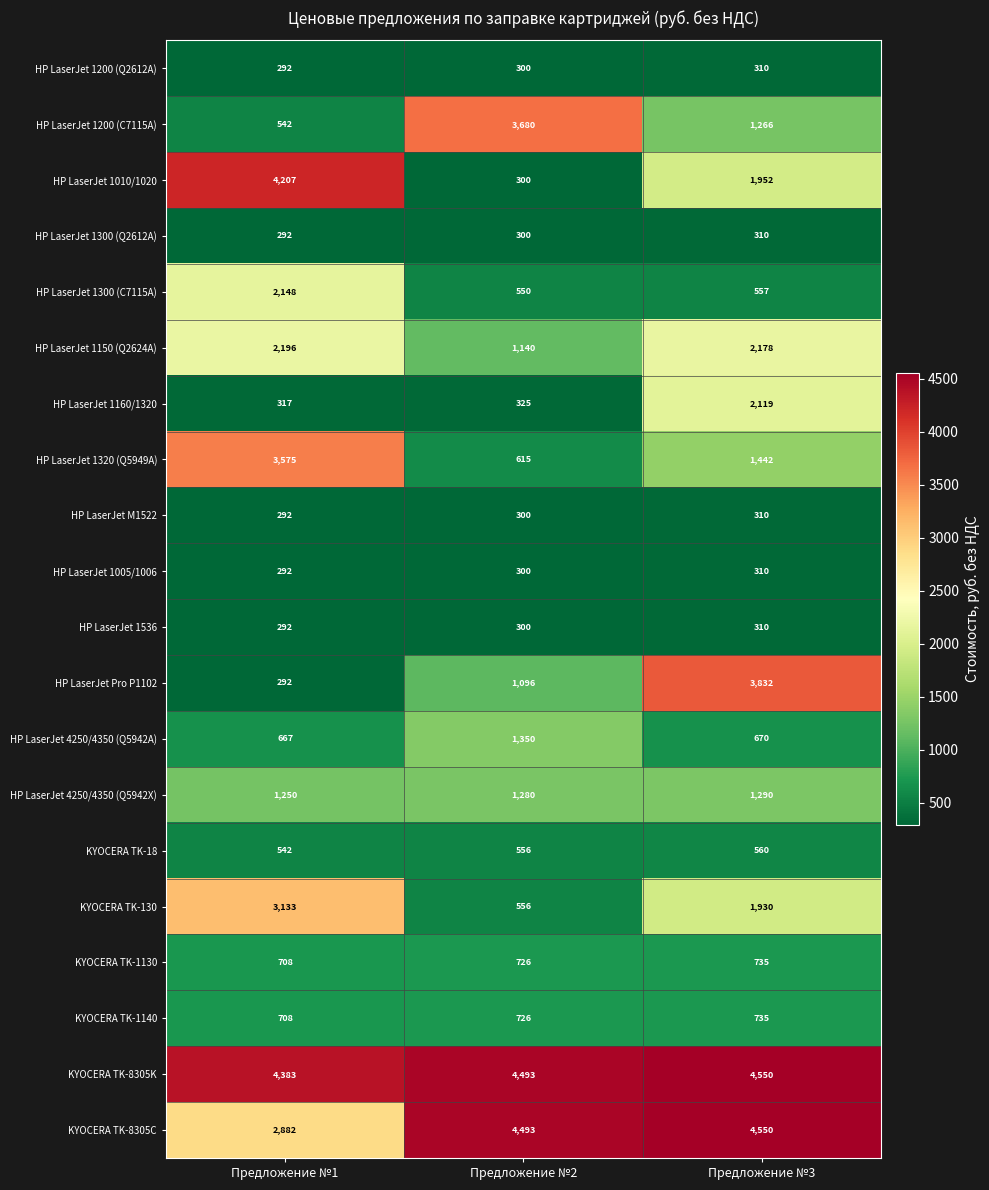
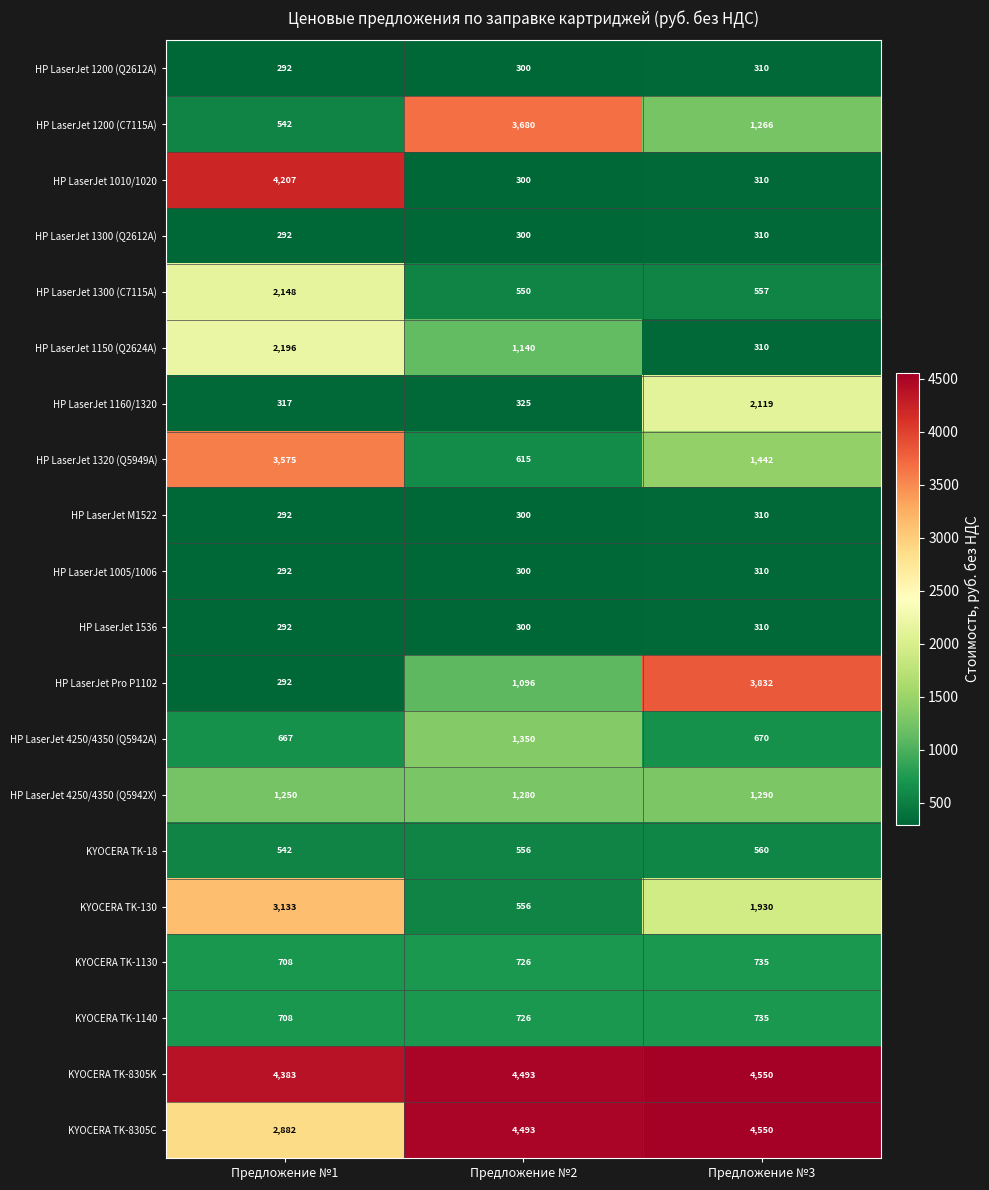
  {
    "HP LaserJet 1200 (Q2612A)": {
      "Предложение №1": "292",
      "Предложение №2": "300",
      "Предложение №3": "310"
    },
    "HP LaserJet 1200 (C7115A)": {
      "Предложение №1": "542",
      "Предложение №2": "3,680",
      "Предложение №3": "1,266"
    },
    "HP LaserJet 1010/1020": {
      "Предложение №1": "4,207",
      "Предложение №2": "300",
-     "Предложение №3": "1,952"
+     "Предложение №3": "310"
    },
    "HP LaserJet 1300 (Q2612A)": {
      "Предложение №1": "292",
      "Предложение №2": "300",
      "Предложение №3": "310"
    },
    "HP LaserJet 1300 (C7115A)": {
      "Предложение №1": "2,148",
      "Предложение №2": "550",
      "Предложение №3": "557"
    },
    "HP LaserJet 1150 (Q2624A)": {
      "Предложение №1": "2,196",
      "Предложение №2": "1,140",
-     "Предложение №3": "2,178"
+     "Предложение №3": "310"
    },
    "HP LaserJet 1160/1320": {
      "Предложение №1": "317",
      "Предложение №2": "325",
      "Предложение №3": "2,119"
    },
    "HP LaserJet 1320 (Q5949A)": {
      "Предложение №1": "3,575",
      "Предложение №2": "615",
      "Предложение №3": "1,442"
    },
    "HP LaserJet M1522": {
      "Предложение №1": "292",
      "Предложение №2": "300",
      "Предложение №3": "310"
    },
    "HP LaserJet 1005/1006": {
      "Предложение №1": "292",
      "Предложение №2": "300",
      "Предложение №3": "310"
    },
    "HP LaserJet 1536": {
      "Предложение №1": "292",
      "Предложение №2": "300",
      "Предложение №3": "310"
    },
    "HP LaserJet Pro P1102": {
      "Предложение №1": "292",
      "Предложение №2": "1,096",
      "Предложение №3": "3,832"
    },
    "HP LaserJet 4250/4350 (Q5942A)": {
      "Предложение №1": "667",
      "Предложение №2": "1,350",
      "Предложение №3": "670"
    },
    "HP LaserJet 4250/4350 (Q5942X)": {
      "Предложение №1": "1,250",
      "Предложение №2": "1,280",
      "Предложение №3": "1,290"
    },
    "KYOCERA TK-18": {
      "Предложение №1": "542",
      "Предложение №2": "556",
      "Предложение №3": "560"
    },
    "KYOCERA TK-130": {
      "Предложение №1": "3,133",
      "Предложение №2": "556",
      "Предложение №3": "1,930"
    },
    "KYOCERA TK-1130": {
      "Предложение №1": "708",
      "Предложение №2": "726",
      "Предложение №3": "735"
    },
    "KYOCERA TK-1140": {
      "Предложение №1": "708",
      "Предложение №2": "726",
      "Предложение №3": "735"
    },
    "KYOCERA TK-8305K": {
      "Предложение №1": "4,383",
      "Предложение №2": "4,493",
      "Предложение №3": "4,550"
    },
    "KYOCERA TK-8305C": {
      "Предложение №1": "2,882",
      "Предложение №2": "4,493",
      "Предложение №3": "4,550"
    }
  }
